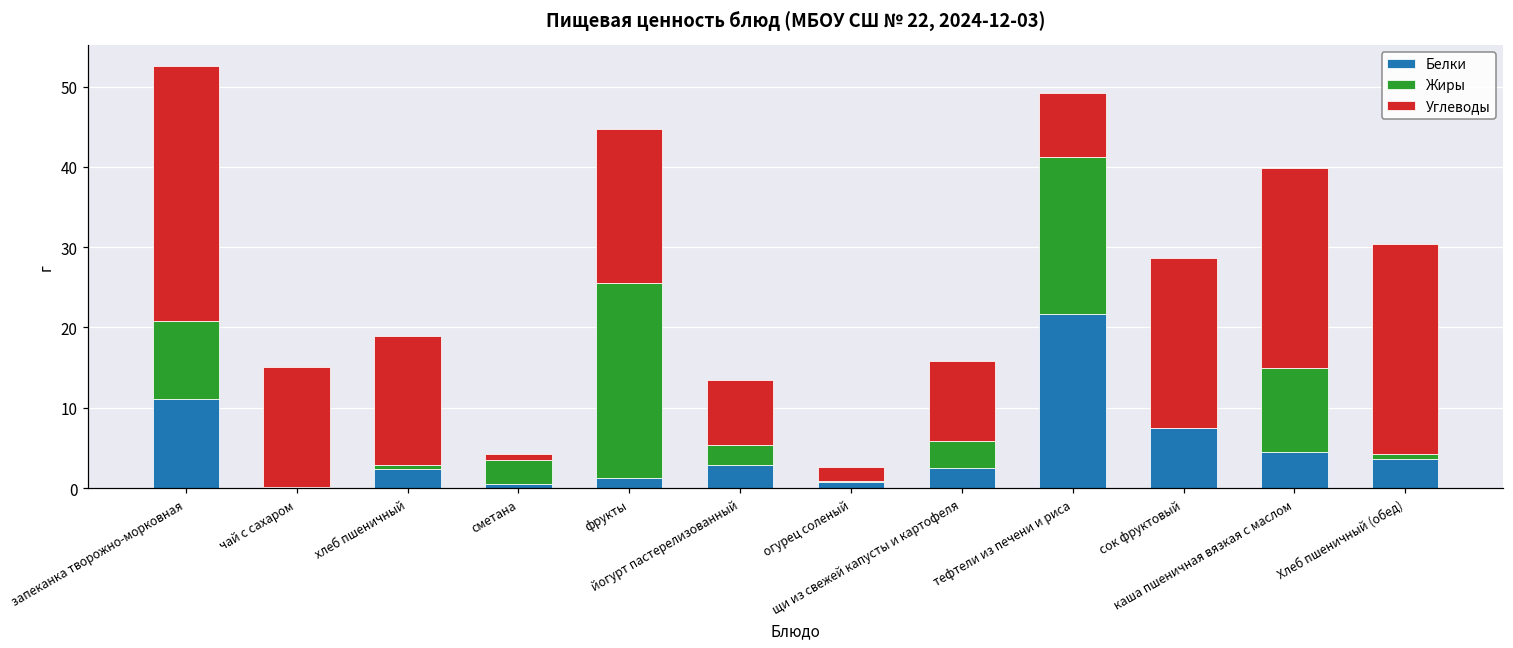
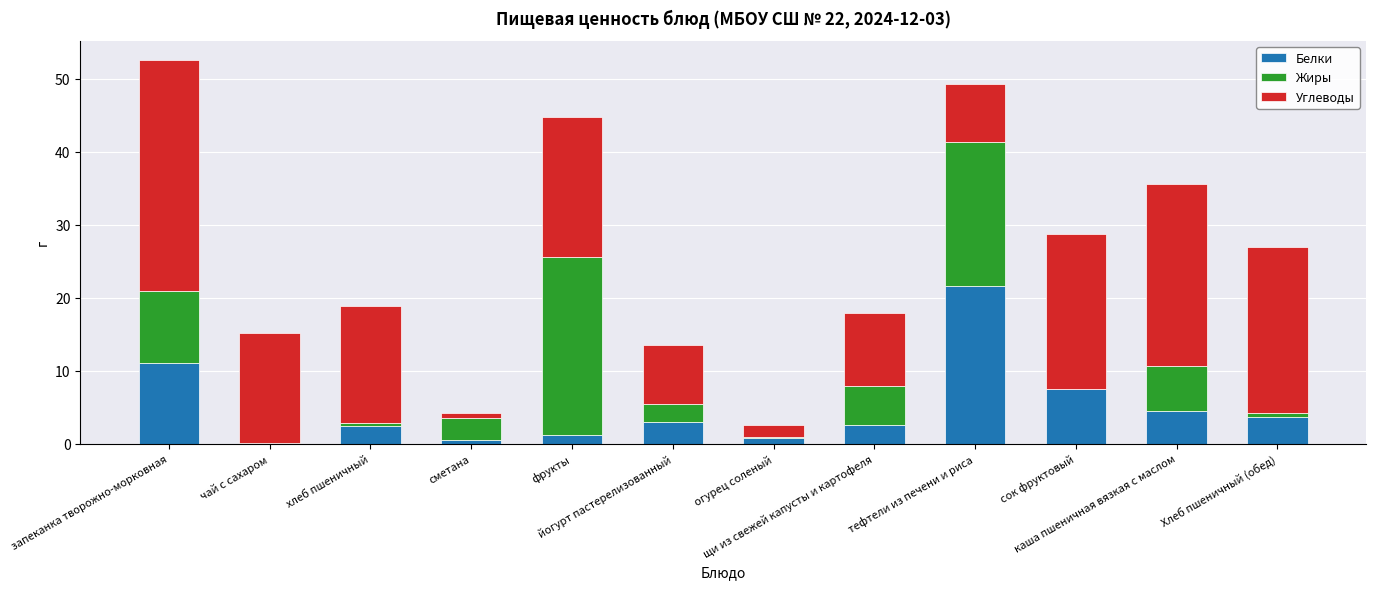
  {
    "Белки": {
      "запеканка творожно-морковная": 11,
      "хлеб пшеничный": 2,
      "сметана": 1,
      "фрукты": 1,
      "йогурт пастерелизованный": 3,
      "огурец соленый": 1,
      "щи из свежей капусты и картофеля": 3,
      "тефтели из печени и риса": 22,
      "сок фруктовый": 8,
      "каша пшеничная вязкая с маслом": 5,
      "Хлеб пшеничный (обед)": 4
    },
    "Жиры": {
      "запеканка творожно-морковная": 10,
      "хлеб пшеничный": 0,
      "сметана": 3,
      "фрукты": 24,
      "йогурт пастерелизованный": 3,
-     "щи из свежей капусты и картофеля": 3,
+     "щи из свежей капусты и картофеля": 5,
      "тефтели из печени и риса": 20,
      "сок фруктовый": 0,
-     "каша пшеничная вязкая с маслом": 10,
+     "каша пшеничная вязкая с маслом": 6,
      "Хлеб пшеничный (обед)": 1
    },
    "Углеводы": {
      "запеканка творожно-морковная": 32,
      "чай с сахаром": 15,
      "хлеб пшеничный": 16,
      "сметана": 1,
      "фрукты": 19,
      "йогурт пастерелизованный": 8,
      "огурец соленый": 2,
      "щи из свежей капусты и картофеля": 10,
      "тефтели из печени и риса": 8,
      "сок фруктовый": 21,
      "каша пшеничная вязкая с маслом": 25,
-     "Хлеб пшеничный (обед)": 26
+     "Хлеб пшеничный (обед)": 23
    }
  }
